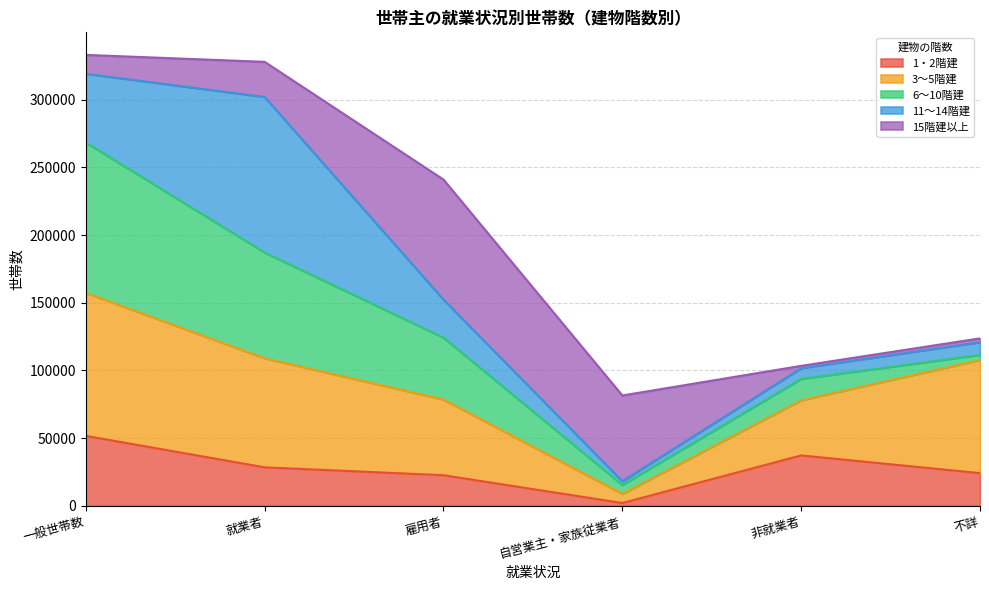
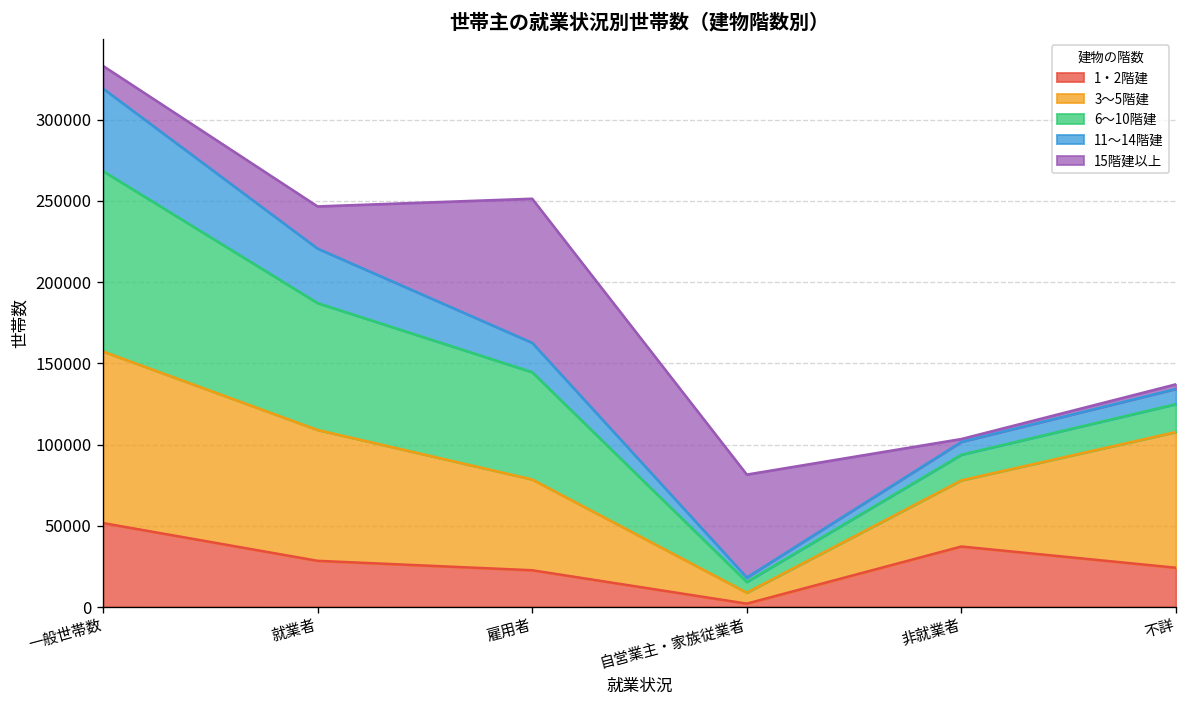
  {
    "1・2階建": {
      "一般世帯数": 52000,
      "就業者": 28000,
      "雇用者": 23000,
      "自営業主・家族従業者": 2000,
      "非就業者": 37000,
      "不詳": 24000
    },
    "3～5階建": {
      "一般世帯数": 106000,
      "就業者": 81000,
      "雇用者": 56000,
      "自営業主・家族従業者": 7000,
      "非就業者": 41000,
      "不詳": 84000
    },
    "6～10階建": {
      "一般世帯数": 111000,
      "就業者": 78000,
-     "雇用者": 46000,
+     "雇用者": 66000,
      "自営業主・家族従業者": 7000,
      "非就業者": 16000,
-     "不詳": 4000
+     "不詳": 17000
    },
    "11～14階建": {
      "一般世帯数": 51000,
-     "就業者": 115000,
-     "雇用者": 28000,
+     "就業者": 34000,
+     "雇用者": 18000,
      "自営業主・家族従業者": 3000,
      "不詳": 9000
    },
    "15階建以上": {
      "一般世帯数": 14000,
      "就業者": 26000,
      "雇用者": 89000,
      "自営業主・家族従業者": 63000,
      "不詳": 3000
    }
  }
